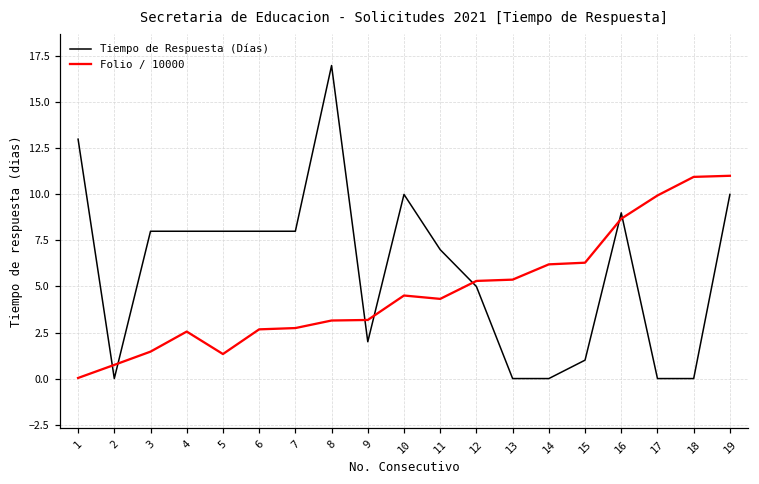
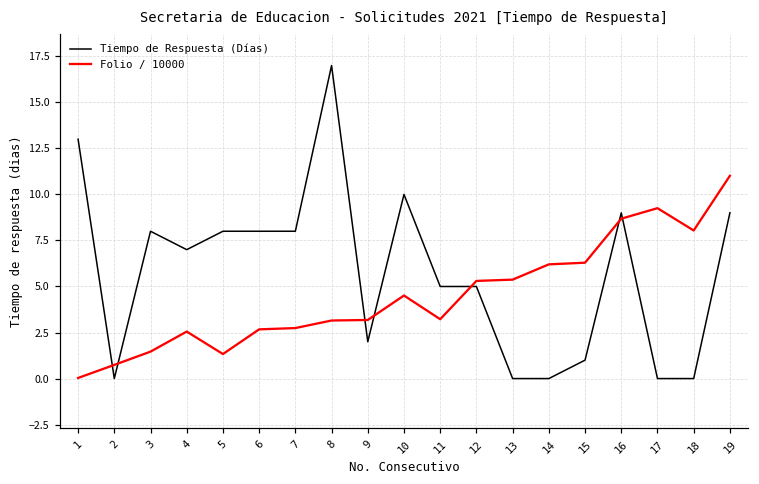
  {
    "Tiempo de Respuesta (Días)": {
      "1": 13,
      "2": 0,
      "3": 8,
-     "4": 8,
+     "4": 7,
      "5": 8,
      "6": 8,
      "7": 8,
      "8": 17,
      "9": 2,
      "10": 10,
-     "11": 7,
+     "11": 5,
      "12": 5,
      "13": 0,
      "14": 0,
      "15": 1,
      "16": 9,
      "17": 0,
      "18": 0,
-     "19": 10
+     "19": 9
    },
    "Folio / 10000": {
      "1": 0.0,
      "2": 0.7,
      "3": 1.5,
      "4": 2.6,
      "5": 1.3,
      "6": 2.7,
      "7": 2.7,
      "8": 3.2,
      "9": 3.2,
      "10": 4.5,
-     "11": 4.3,
+     "11": 3.2,
      "12": 5.3,
      "13": 5.4,
      "14": 6.2,
      "15": 6.3,
      "16": 8.7,
-     "17": 9.9,
-     "18": 11.0,
+     "17": 9.3,
+     "18": 8.0,
      "19": 11.0
    }
  }
